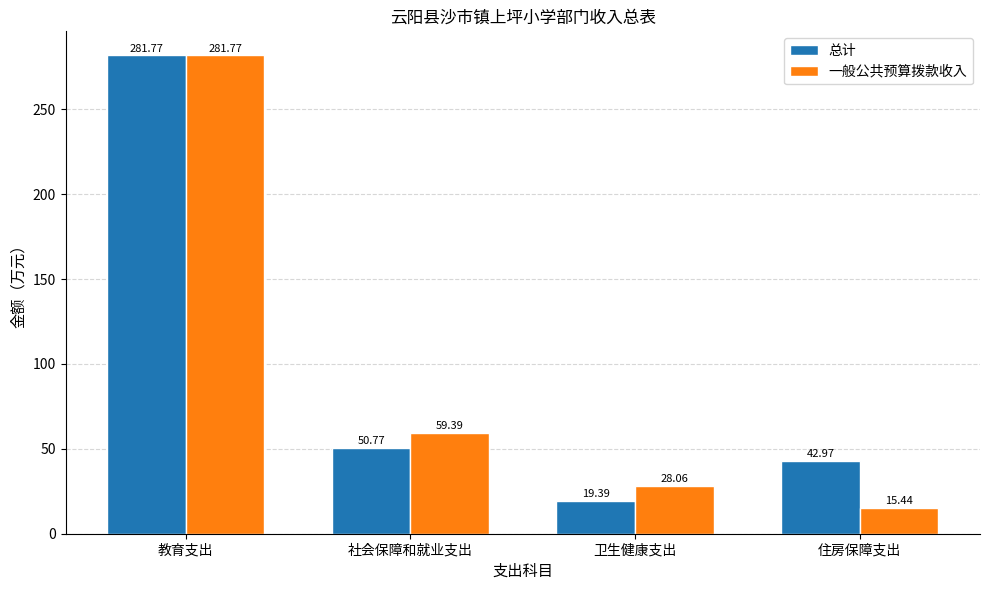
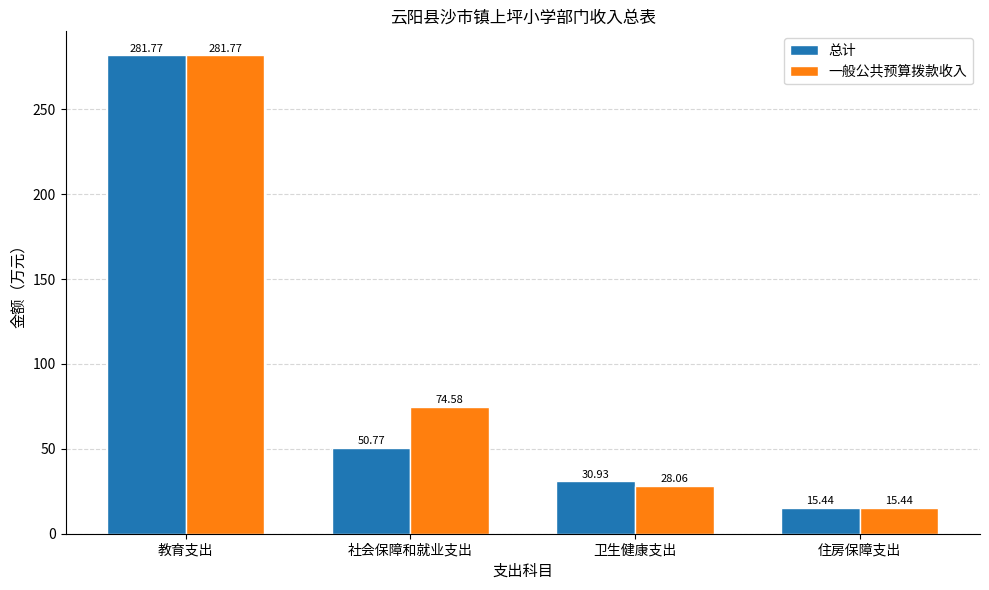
  {
    "总计": {
      "教育支出": 281.77,
      "社会保障和就业支出": 50.77,
-     "卫生健康支出": 19.39,
-     "住房保障支出": 42.97
+     "卫生健康支出": 30.93,
+     "住房保障支出": 15.44
    },
    "一般公共预算拨款收入": {
      "教育支出": 281.77,
-     "社会保障和就业支出": 59.39,
+     "社会保障和就业支出": 74.58,
      "卫生健康支出": 28.06,
      "住房保障支出": 15.44
    }
  }
